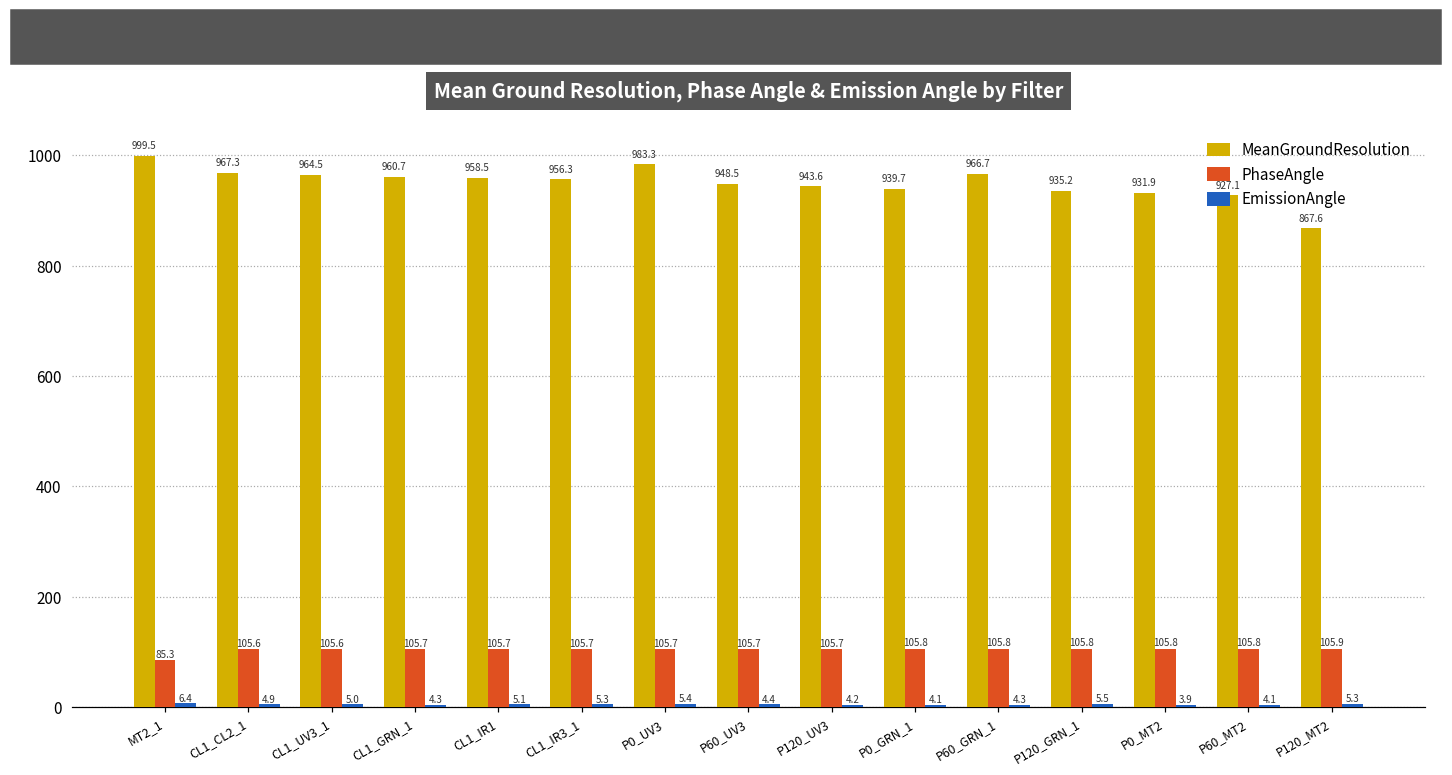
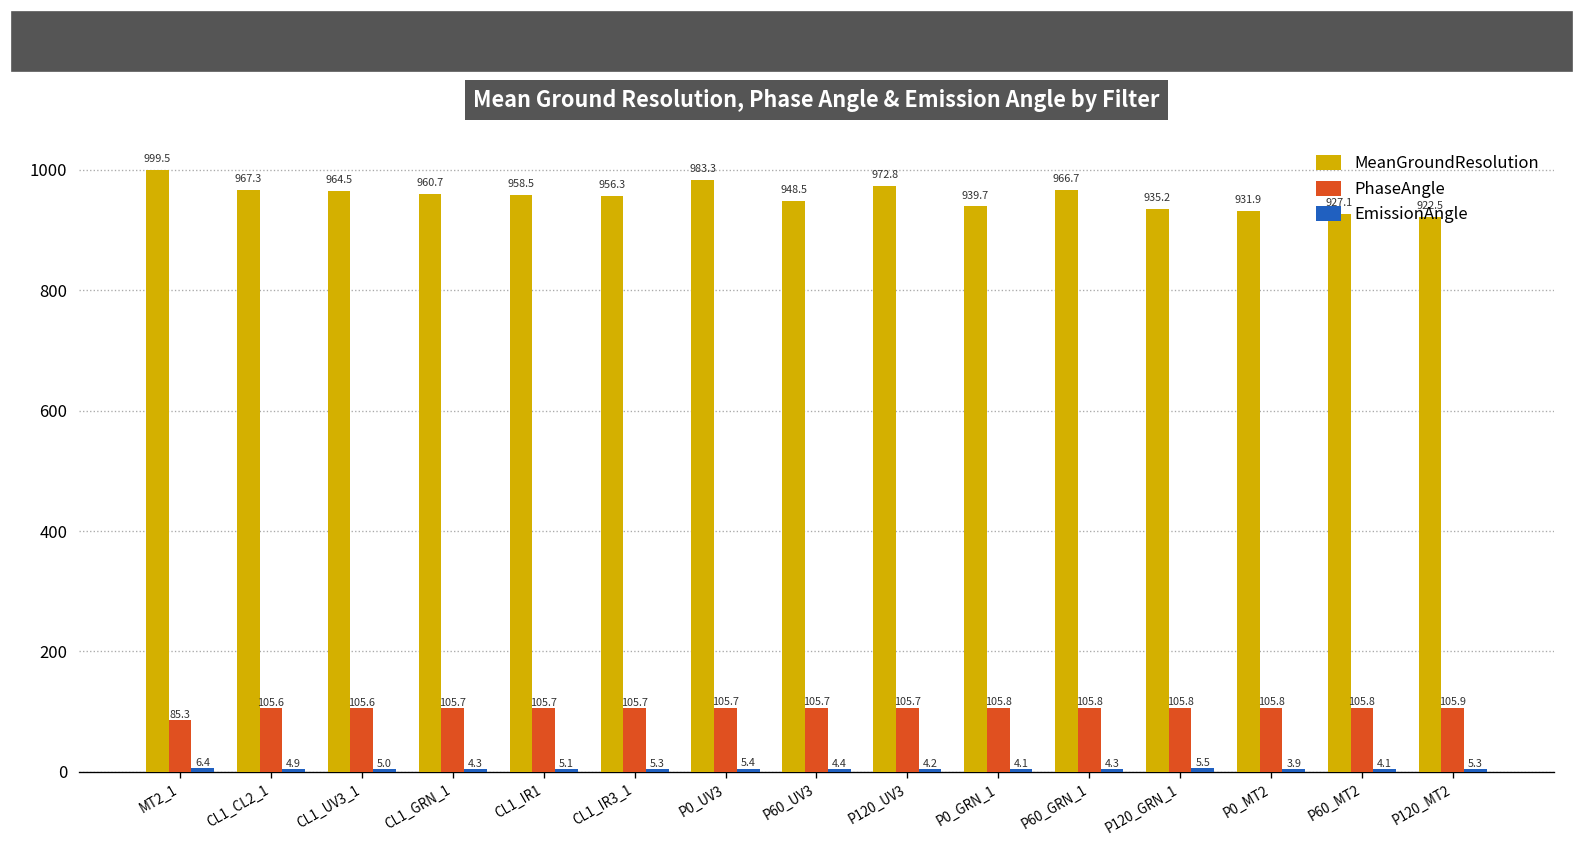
  {
    "MeanGroundResolution": {
      "MT2_1": 999.5,
      "CL1_CL2_1": 967.3,
      "CL1_UV3_1": 964.5,
      "CL1_GRN_1": 960.7,
      "CL1_IR1": 958.5,
      "CL1_IR3_1": 956.3,
      "P0_UV3": 983.3,
      "P60_UV3": 948.5,
-     "P120_UV3": 943.6,
+     "P120_UV3": 972.8,
      "P0_GRN_1": 939.7,
      "P60_GRN_1": 966.7,
      "P120_GRN_1": 935.2,
      "P0_MT2": 931.9,
      "P60_MT2": 927.1,
-     "P120_MT2": 867.6
+     "P120_MT2": 922.5
    },
    "PhaseAngle": {
      "MT2_1": 85.3,
      "CL1_CL2_1": 105.6,
      "CL1_UV3_1": 105.6,
      "CL1_GRN_1": 105.7,
      "CL1_IR1": 105.7,
      "CL1_IR3_1": 105.7,
      "P0_UV3": 105.7,
      "P60_UV3": 105.7,
      "P120_UV3": 105.7,
      "P0_GRN_1": 105.8,
      "P60_GRN_1": 105.8,
      "P120_GRN_1": 105.8,
      "P0_MT2": 105.8,
      "P60_MT2": 105.8,
      "P120_MT2": 105.9
    },
    "EmissionAngle": {
      "MT2_1": 6.4,
      "CL1_CL2_1": 4.9,
      "CL1_UV3_1": 5.0,
      "CL1_GRN_1": 4.3,
      "CL1_IR1": 5.1,
      "CL1_IR3_1": 5.3,
      "P0_UV3": 5.4,
      "P60_UV3": 4.4,
      "P120_UV3": 4.2,
      "P0_GRN_1": 4.1,
      "P60_GRN_1": 4.3,
      "P120_GRN_1": 5.5,
      "P0_MT2": 3.9,
      "P60_MT2": 4.1,
      "P120_MT2": 5.3
    }
  }
